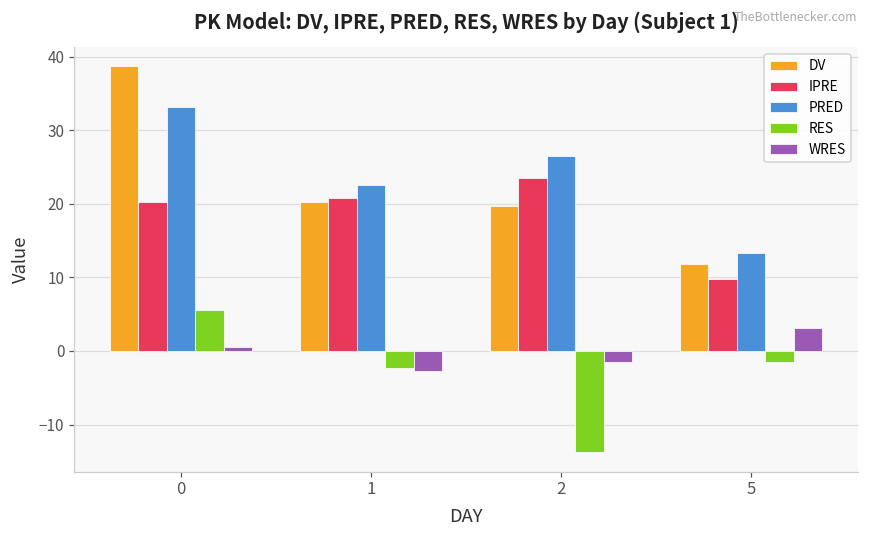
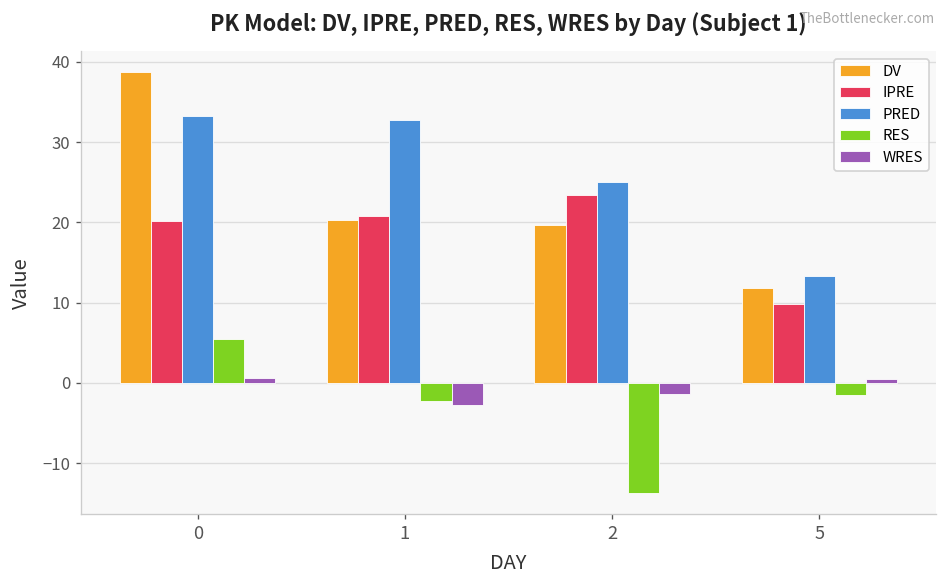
  {
    "DV": {
      "0": 39,
      "1": 20,
      "2": 20,
      "5": 12
    },
    "IPRE": {
      "0": 20,
      "1": 21,
      "2": 23,
      "5": 10
    },
    "PRED": {
      "0": 33,
-     "1": 23,
-     "2": 27,
+     "1": 33,
+     "2": 25,
      "5": 13
    },
    "RES": {
      "0": 6,
      "1": -2,
      "2": -14,
      "5": -2
    },
    "WRES": {
      "0": 1,
      "1": -3,
      "2": -1,
-     "5": 3
+     "5": 0
    }
  }
